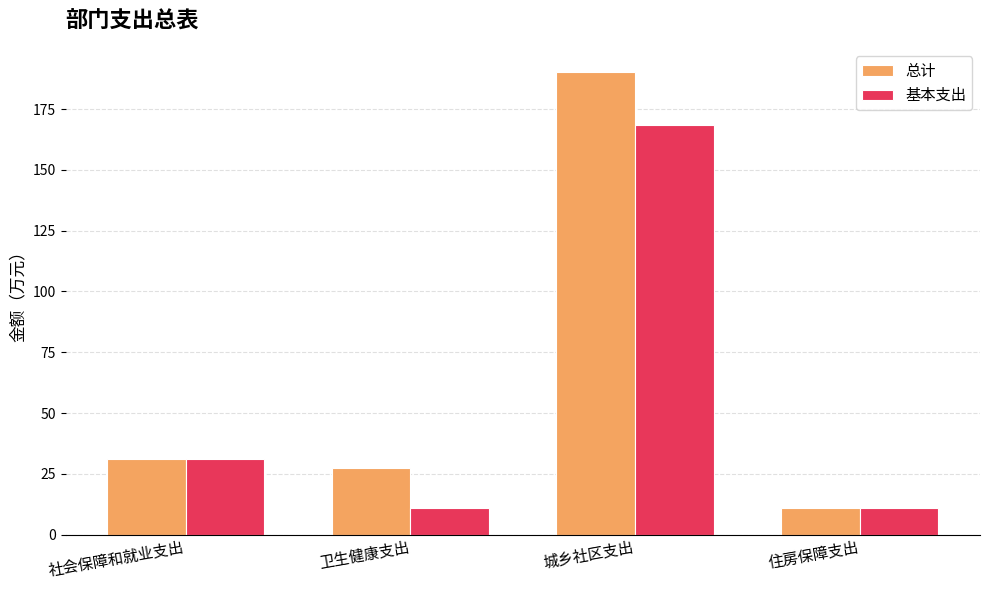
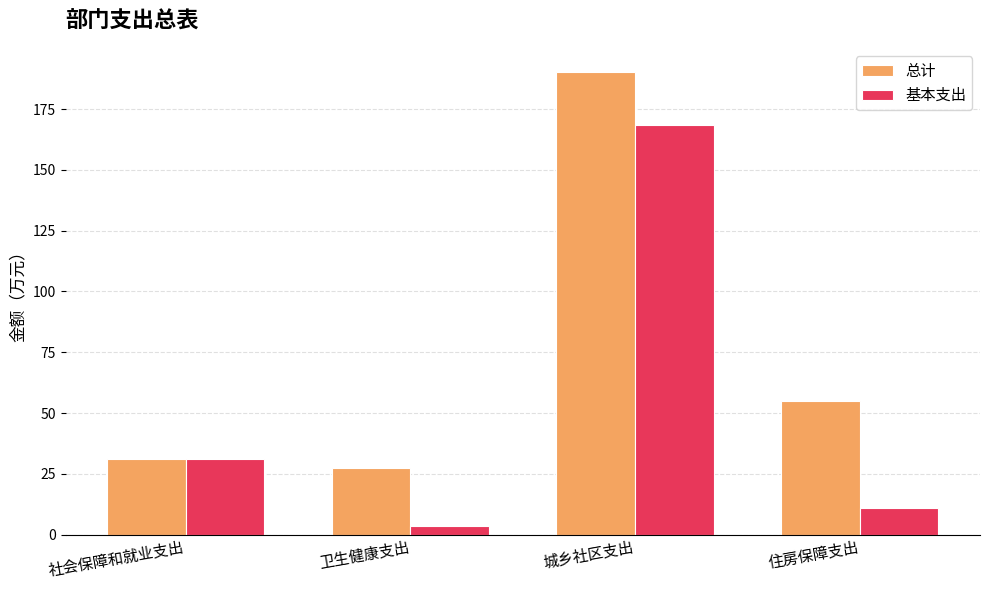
  {
    "总计": {
      "社会保障和就业支出": 31,
      "卫生健康支出": 27,
      "城乡社区支出": 190,
-     "住房保障支出": 11
+     "住房保障支出": 55
    },
    "基本支出": {
      "社会保障和就业支出": 31,
-     "卫生健康支出": 11,
+     "卫生健康支出": 3,
      "城乡社区支出": 169,
      "住房保障支出": 11
    }
  }
